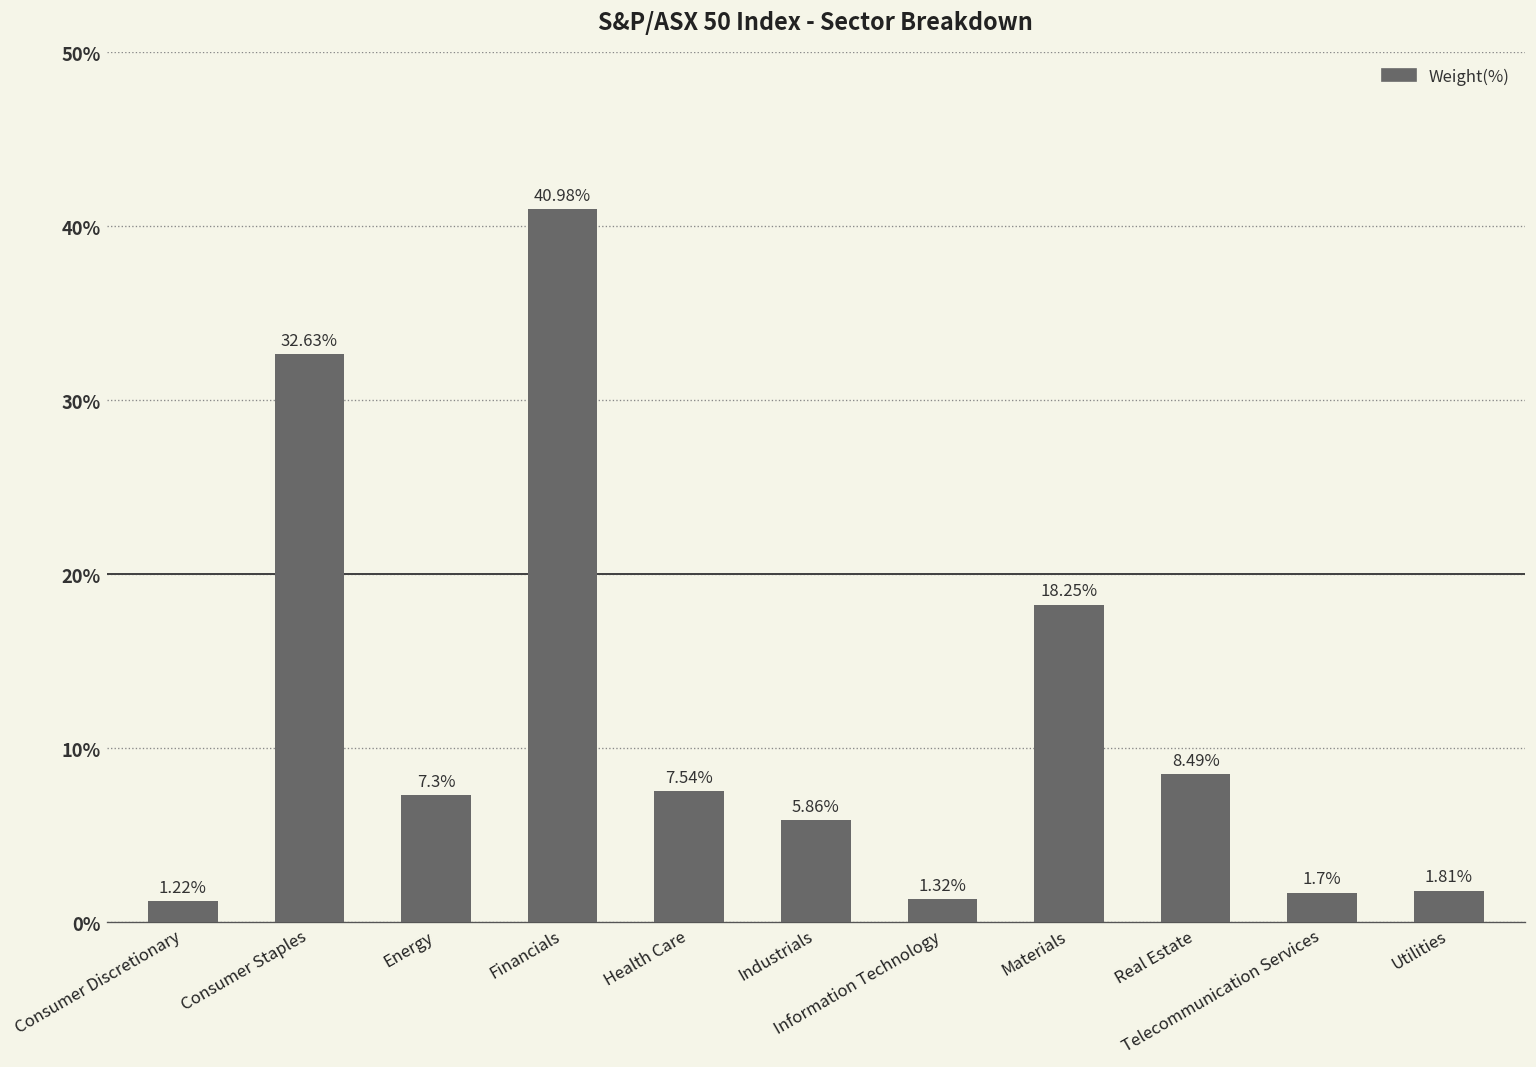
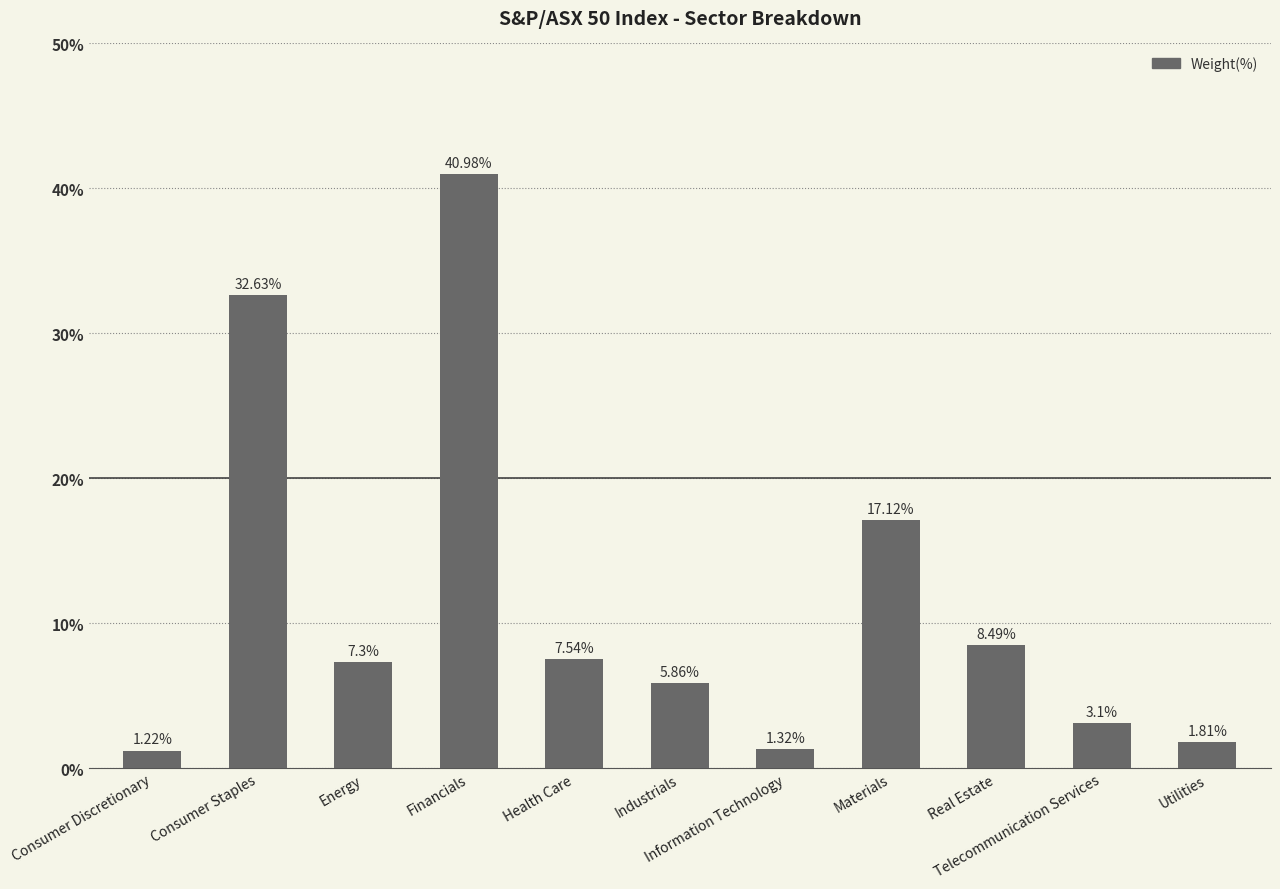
  {
    "Consumer Discretionary": "1.22%",
    "Consumer Staples": "32.63%",
    "Energy": "7.3%",
    "Financials": "40.98%",
    "Health Care": "7.54%",
    "Industrials": "5.86%",
    "Information Technology": "1.32%",
-   "Materials": "18.25%",
+   "Materials": "17.12%",
    "Real Estate": "8.49%",
-   "Telecommunication Services": "1.7%",
+   "Telecommunication Services": "3.1%",
    "Utilities": "1.81%"
  }
